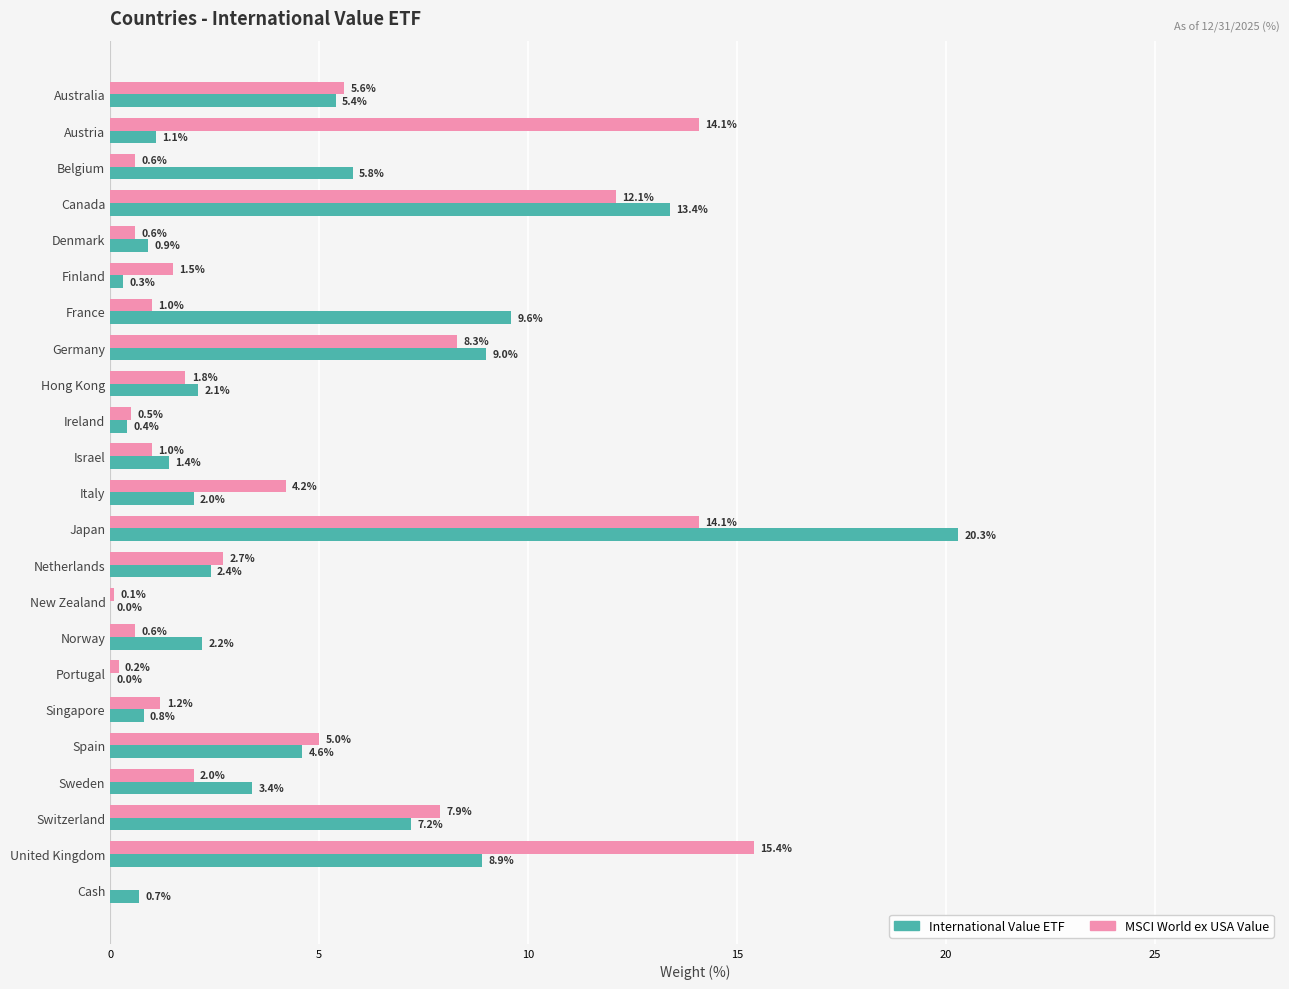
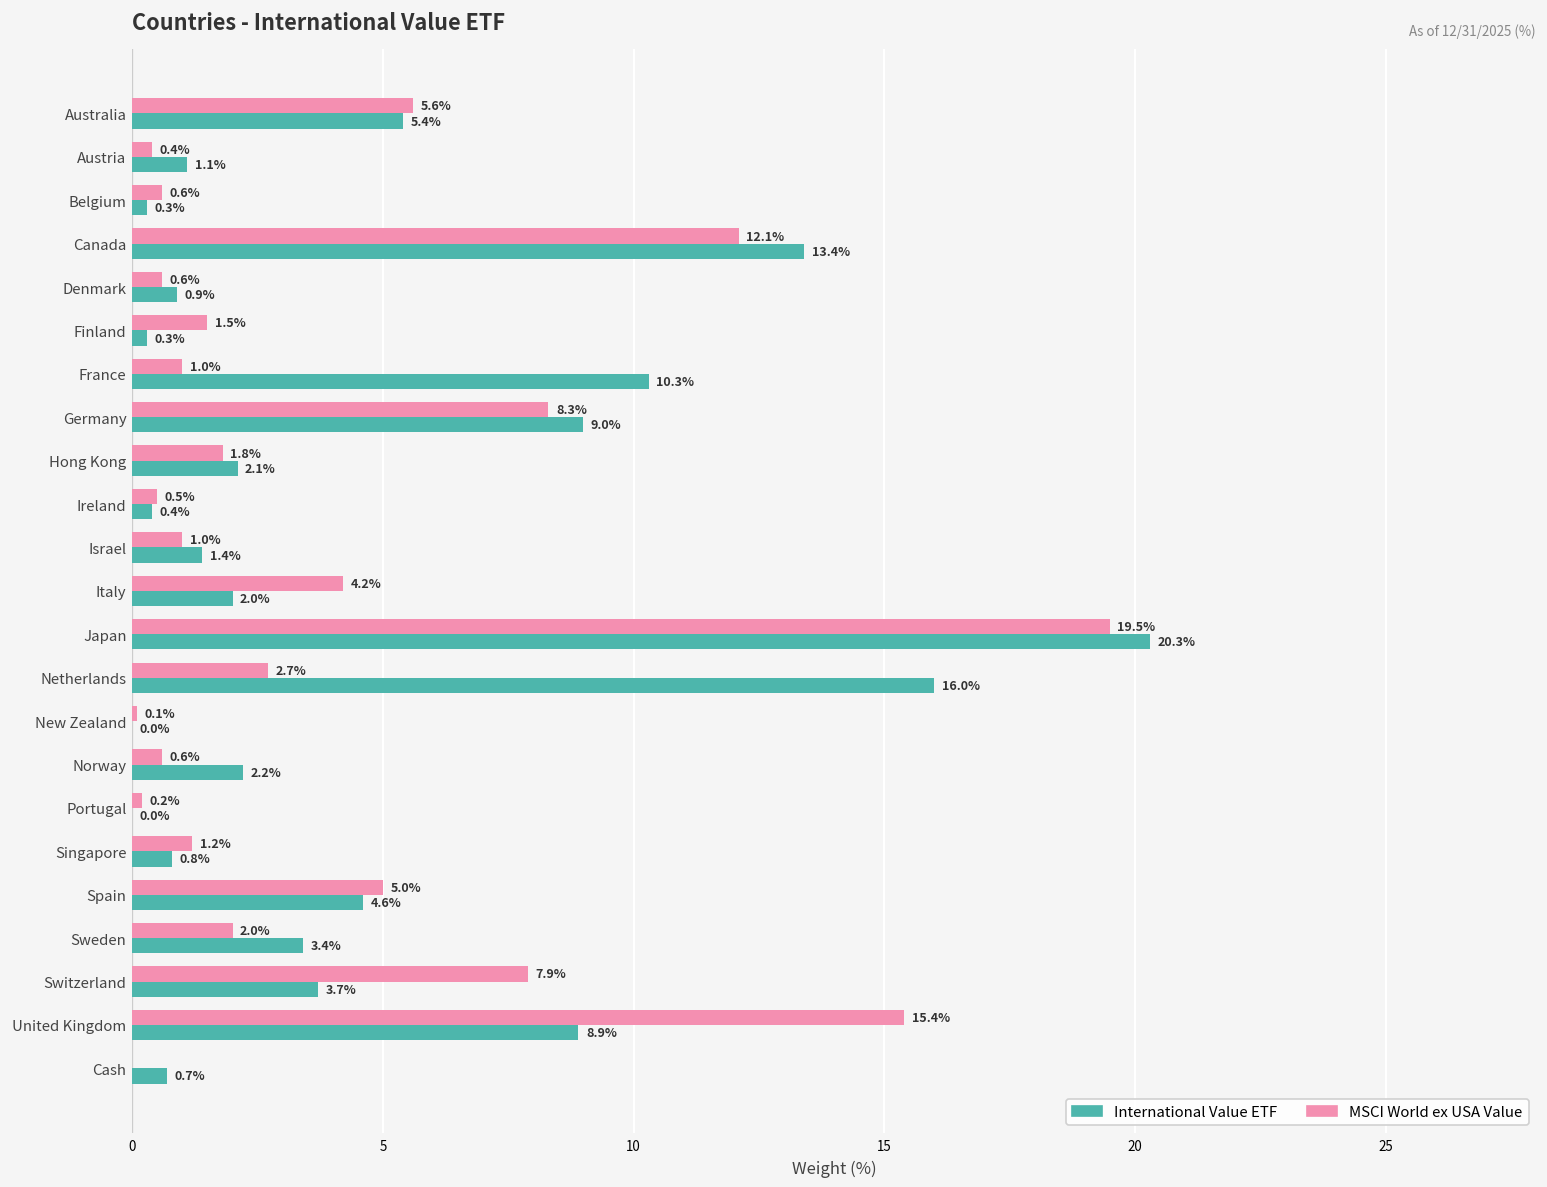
  {
    "International Value ETF": {
      "Australia": "5.4%",
      "Austria": "1.1%",
-     "Belgium": "5.8%",
+     "Belgium": "0.3%",
      "Canada": "13.4%",
      "Denmark": "0.9%",
      "Finland": "0.3%",
-     "France": "9.6%",
+     "France": "10.3%",
      "Germany": "9.0%",
      "Hong Kong": "2.1%",
      "Ireland": "0.4%",
      "Israel": "1.4%",
      "Italy": "2.0%",
      "Japan": "20.3%",
-     "Netherlands": "2.4%",
+     "Netherlands": "16.0%",
      "New Zealand": "0.0%",
      "Norway": "2.2%",
      "Portugal": "0.0%",
      "Singapore": "0.8%",
      "Spain": "4.6%",
      "Sweden": "3.4%",
-     "Switzerland": "7.2%",
+     "Switzerland": "3.7%",
      "United Kingdom": "8.9%",
      "Cash": "0.7%"
    },
    "MSCI World ex USA Value": {
      "Australia": "5.6%",
-     "Austria": "14.1%",
+     "Austria": "0.4%",
      "Belgium": "0.6%",
      "Canada": "12.1%",
      "Denmark": "0.6%",
      "Finland": "1.5%",
      "France": "1.0%",
      "Germany": "8.3%",
      "Hong Kong": "1.8%",
      "Ireland": "0.5%",
      "Israel": "1.0%",
      "Italy": "4.2%",
-     "Japan": "14.1%",
+     "Japan": "19.5%",
      "Netherlands": "2.7%",
      "New Zealand": "0.1%",
      "Norway": "0.6%",
      "Portugal": "0.2%",
      "Singapore": "1.2%",
      "Spain": "5.0%",
      "Sweden": "2.0%",
      "Switzerland": "7.9%",
      "United Kingdom": "15.4%"
    }
  }
